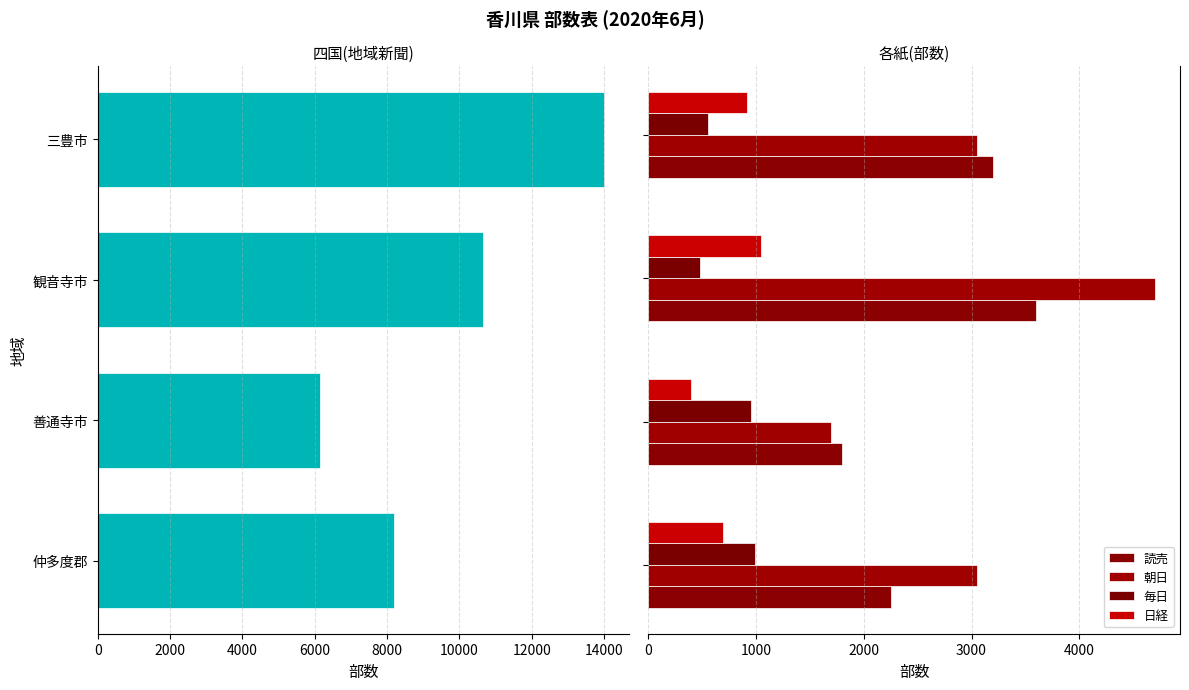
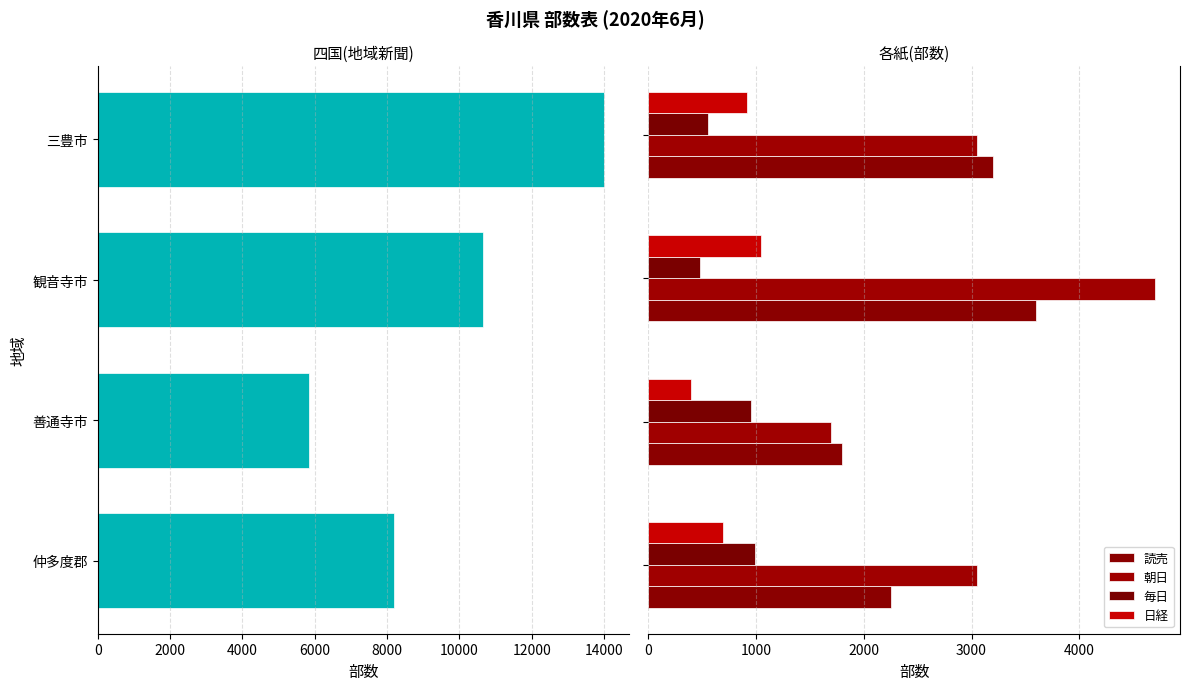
  {
    "四国(地域新聞)": {
      "三豊市": 14000,
      "観音寺市": 10700,
-     "善通寺市": 6100,
+     "善通寺市": 5900,
      "仲多度郡": 8200
    }
  }
